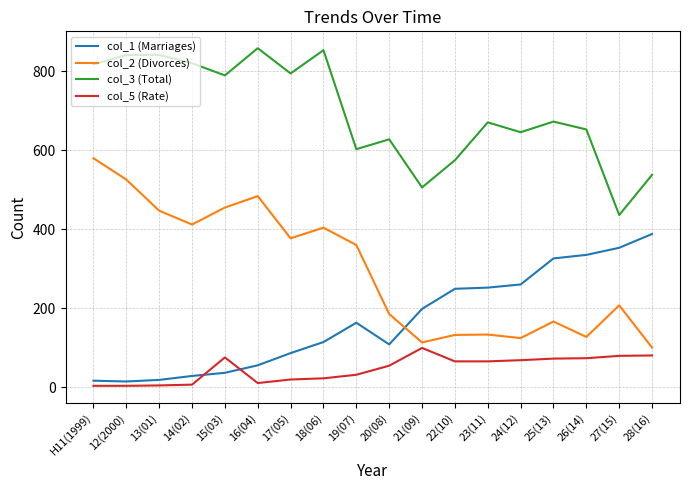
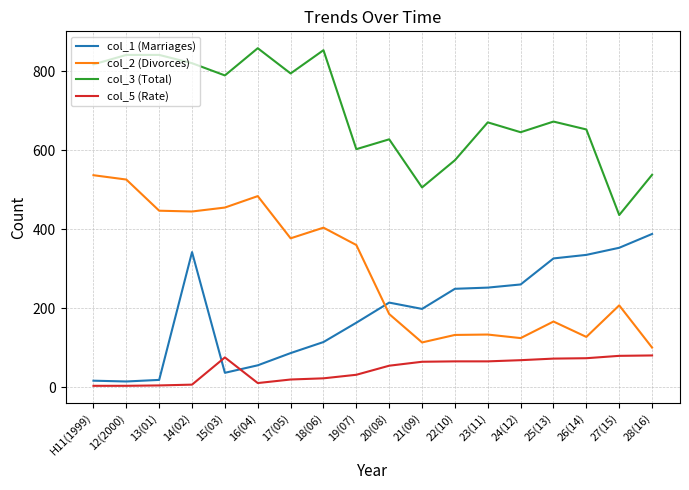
  {
    "col_1 (Marriages)": {
      "H11(1999)": 20,
      "12(2000)": 10,
      "13(01)": 20,
-     "14(02)": 30,
+     "14(02)": 340,
      "15(03)": 40,
      "16(04)": 60,
      "17(05)": 90,
      "18(06)": 110,
      "19(07)": 160,
-     "20(08)": 110,
+     "20(08)": 210,
      "21(09)": 200,
      "22(10)": 250,
      "23(11)": 250,
      "24(12)": 260,
      "25(13)": 330,
      "26(14)": 340,
      "27(15)": 350,
      "28(16)": 390
    },
    "col_2 (Divorces)": {
-     "H11(1999)": 580,
+     "H11(1999)": 540,
      "12(2000)": 530,
      "13(01)": 450,
-     "14(02)": 410,
+     "14(02)": 450,
      "15(03)": 460,
      "16(04)": 480,
      "17(05)": 380,
      "18(06)": 400,
      "19(07)": 360,
      "20(08)": 190,
      "21(09)": 110,
      "22(10)": 130,
      "23(11)": 130,
      "24(12)": 120,
      "25(13)": 170,
      "26(14)": 130,
      "27(15)": 210,
      "28(16)": 100
    },
    "col_3 (Total)": {
      "15(03)": 790,
      "16(04)": 860,
      "17(05)": 800,
      "18(06)": 850,
      "19(07)": 600,
      "20(08)": 630,
      "21(09)": 510,
      "22(10)": 580,
      "23(11)": 670,
      "24(12)": 650,
      "25(13)": 670,
      "26(14)": 650,
      "27(15)": 440,
      "28(16)": 540
    },
    "col_5 (Rate)": {
      "H11(1999)": 0,
      "12(2000)": 0,
      "13(01)": 0,
      "14(02)": 10,
      "15(03)": 80,
      "16(04)": 10,
      "17(05)": 20,
      "18(06)": 20,
      "19(07)": 30,
      "20(08)": 50,
-     "21(09)": 100,
+     "21(09)": 60,
      "22(10)": 70,
      "23(11)": 70,
      "24(12)": 70,
      "25(13)": 70,
      "26(14)": 70,
      "27(15)": 80,
      "28(16)": 80
    }
  }
